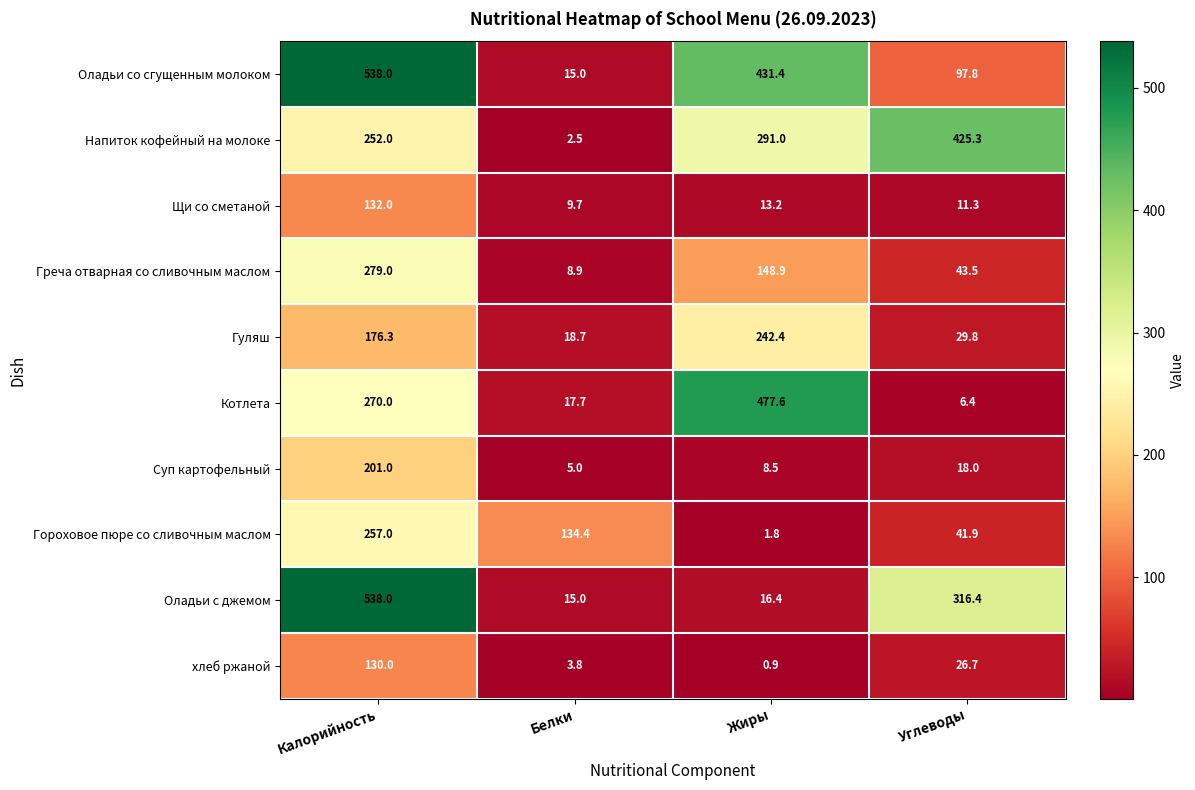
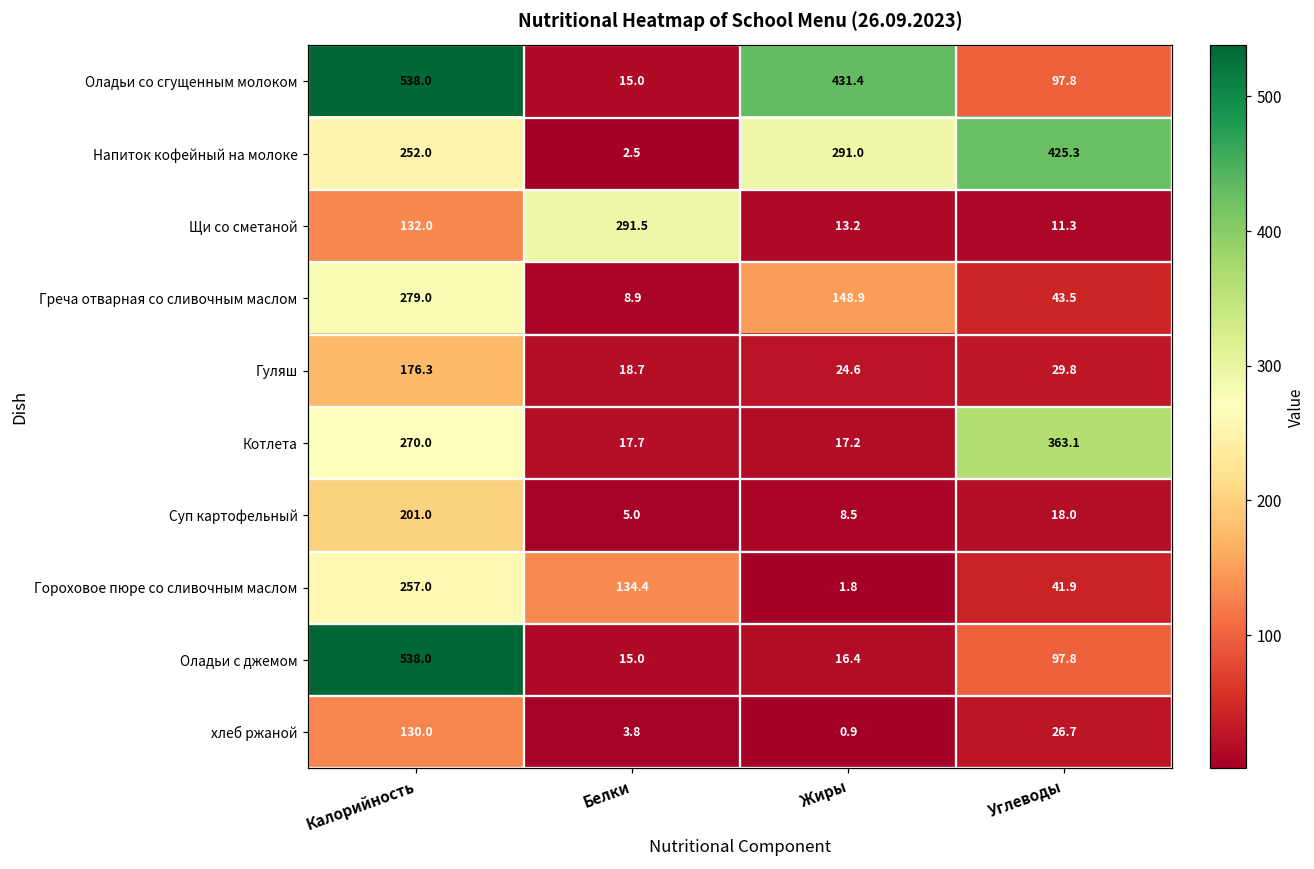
  {
    "Оладьи со сгущенным молоком": {
      "Калорийность": 538.0,
      "Белки": 15.0,
      "Жиры": 431.4,
      "Углеводы": 97.8
    },
    "Напиток кофейный на молоке": {
      "Калорийность": 252.0,
      "Белки": 2.5,
      "Жиры": 291.0,
      "Углеводы": 425.3
    },
    "Щи со сметаной": {
      "Калорийность": 132.0,
-     "Белки": 9.7,
+     "Белки": 291.5,
      "Жиры": 13.2,
      "Углеводы": 11.3
    },
    "Греча отварная со сливочным маслом": {
      "Калорийность": 279.0,
      "Белки": 8.9,
      "Жиры": 148.9,
      "Углеводы": 43.5
    },
    "Гуляш": {
      "Калорийность": 176.3,
      "Белки": 18.7,
-     "Жиры": 242.4,
+     "Жиры": 24.6,
      "Углеводы": 29.8
    },
    "Котлета": {
      "Калорийность": 270.0,
      "Белки": 17.7,
-     "Жиры": 477.6,
-     "Углеводы": 6.4
+     "Жиры": 17.2,
+     "Углеводы": 363.1
    },
    "Суп картофельный": {
      "Калорийность": 201.0,
      "Белки": 5.0,
      "Жиры": 8.5,
      "Углеводы": 18.0
    },
    "Гороховое пюре со сливочным маслом": {
      "Калорийность": 257.0,
      "Белки": 134.4,
      "Жиры": 1.8,
      "Углеводы": 41.9
    },
    "Оладьи с джемом": {
      "Калорийность": 538.0,
      "Белки": 15.0,
      "Жиры": 16.4,
-     "Углеводы": 316.4
+     "Углеводы": 97.8
    },
    "хлеб ржаной": {
      "Калорийность": 130.0,
      "Белки": 3.8,
      "Жиры": 0.9,
      "Углеводы": 26.7
    }
  }
